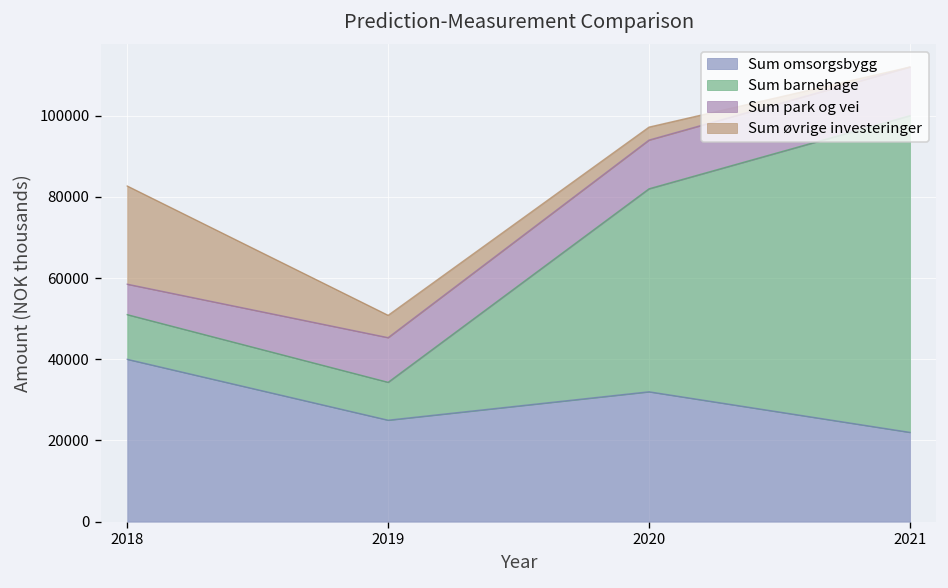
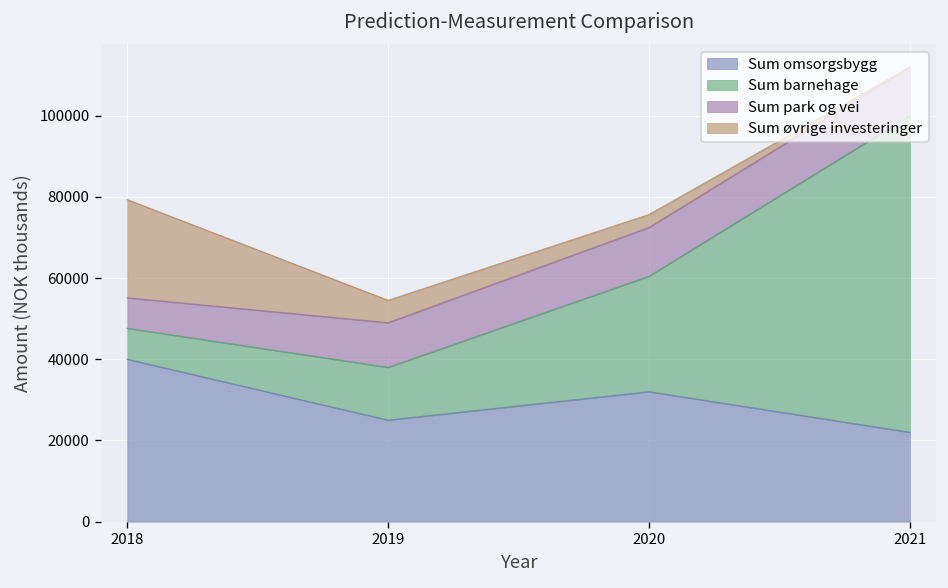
  {
    "Sum barnehage": {
-     "2018": 11000,
-     "2019": 9000,
-     "2020": 50000
+     "2018": 8000,
+     "2019": 13000,
+     "2020": 28000
    },
    "Sum øvrige investeringer": {
      "2018": 24000,
      "2019": 6000,
      "2020": 3000
    }
  }
